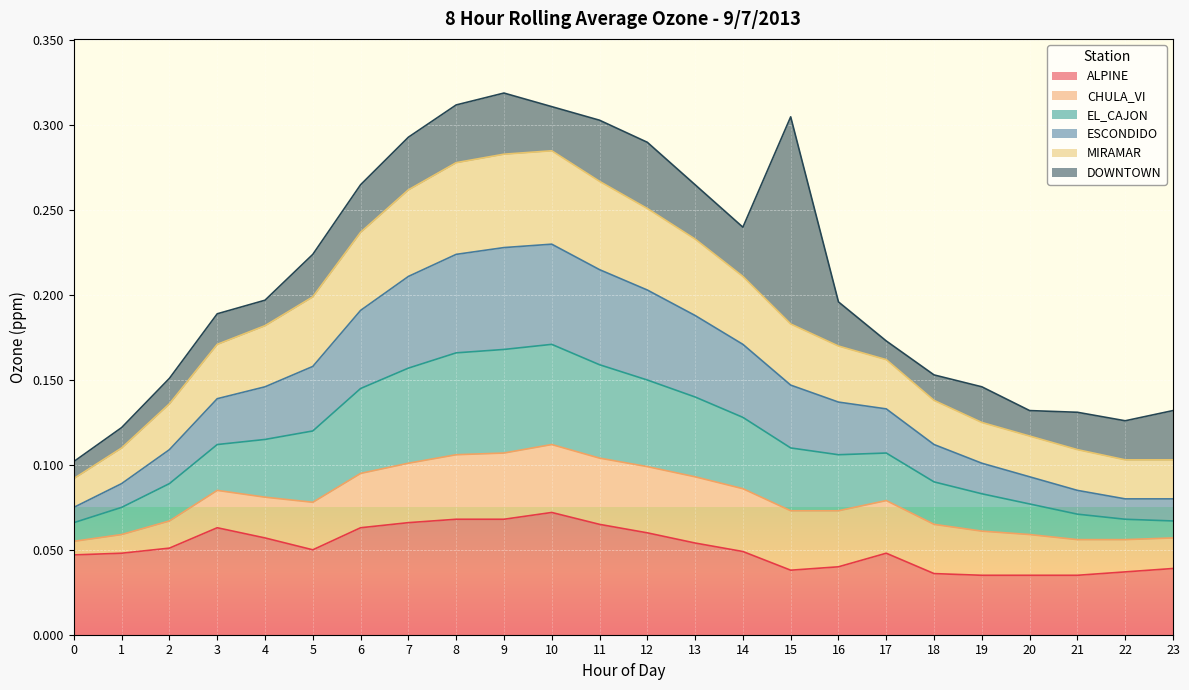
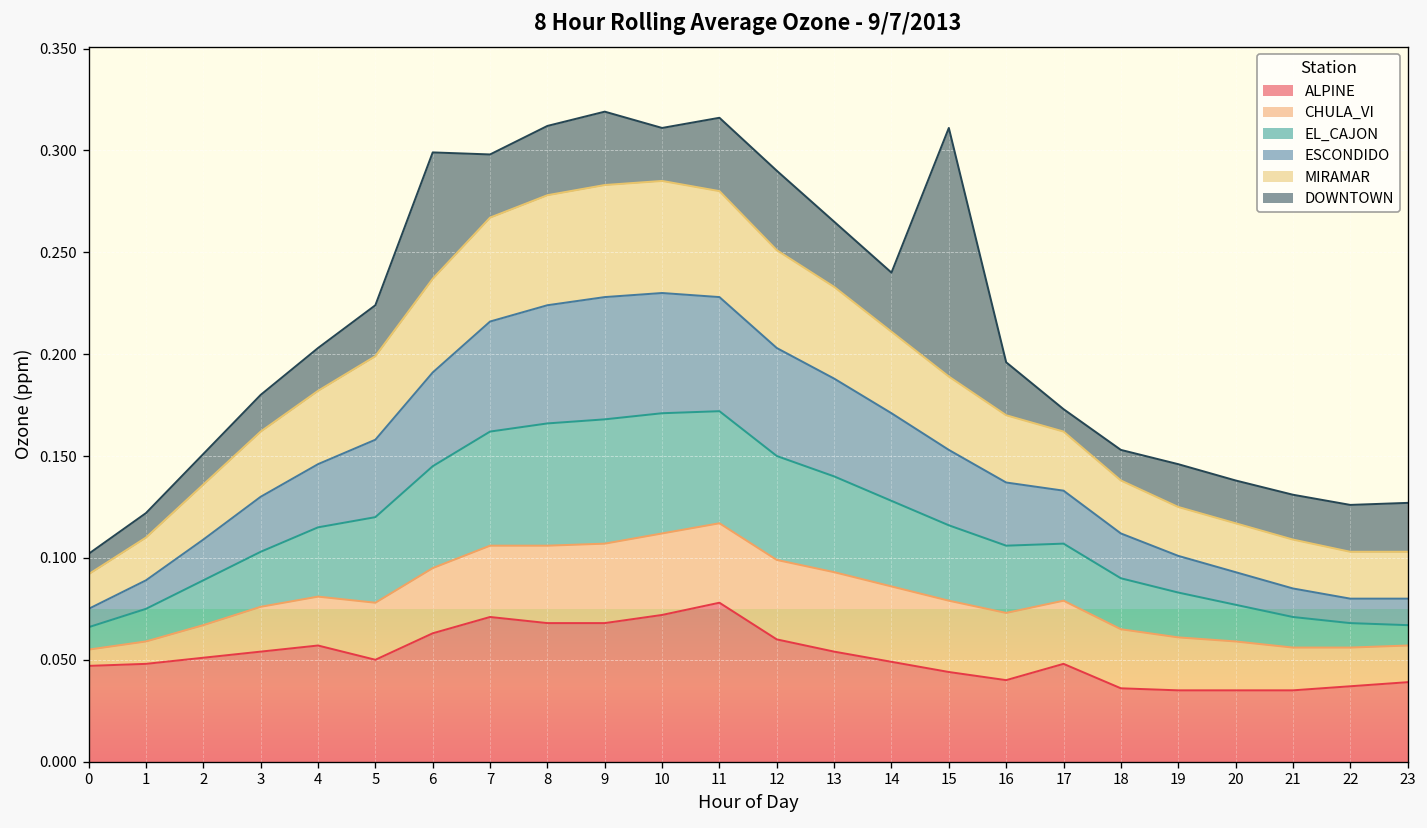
  {
    "ALPINE": {
      "0": 0.047,
      "1": 0.048,
      "2": 0.051,
-     "3": 0.063,
+     "3": 0.054,
      "4": 0.057,
      "5": 0.050,
      "6": 0.063,
-     "7": 0.066,
+     "7": 0.071,
      "8": 0.068,
      "9": 0.068,
      "10": 0.072,
-     "11": 0.065,
+     "11": 0.078,
      "12": 0.060,
      "13": 0.054,
      "14": 0.049,
-     "15": 0.038,
+     "15": 0.044,
      "16": 0.040,
      "17": 0.048,
      "18": 0.036,
      "19": 0.035,
      "20": 0.035,
      "21": 0.035,
      "22": 0.037,
      "23": 0.039
    },
    "DOWNTOWN": {
      "0": 0.010,
      "1": 0.012,
      "2": 0.015,
      "3": 0.018,
-     "4": 0.015,
+     "4": 0.021,
      "5": 0.025,
-     "6": 0.028,
+     "6": 0.062,
      "7": 0.031,
      "8": 0.034,
      "9": 0.036,
      "10": 0.026,
      "11": 0.036,
      "12": 0.039,
      "13": 0.032,
      "14": 0.029,
      "15": 0.122,
      "16": 0.026,
      "17": 0.011,
      "18": 0.015,
      "19": 0.021,
-     "20": 0.015,
+     "20": 0.021,
      "21": 0.022,
      "22": 0.023,
-     "23": 0.029
+     "23": 0.024
    }
  }
